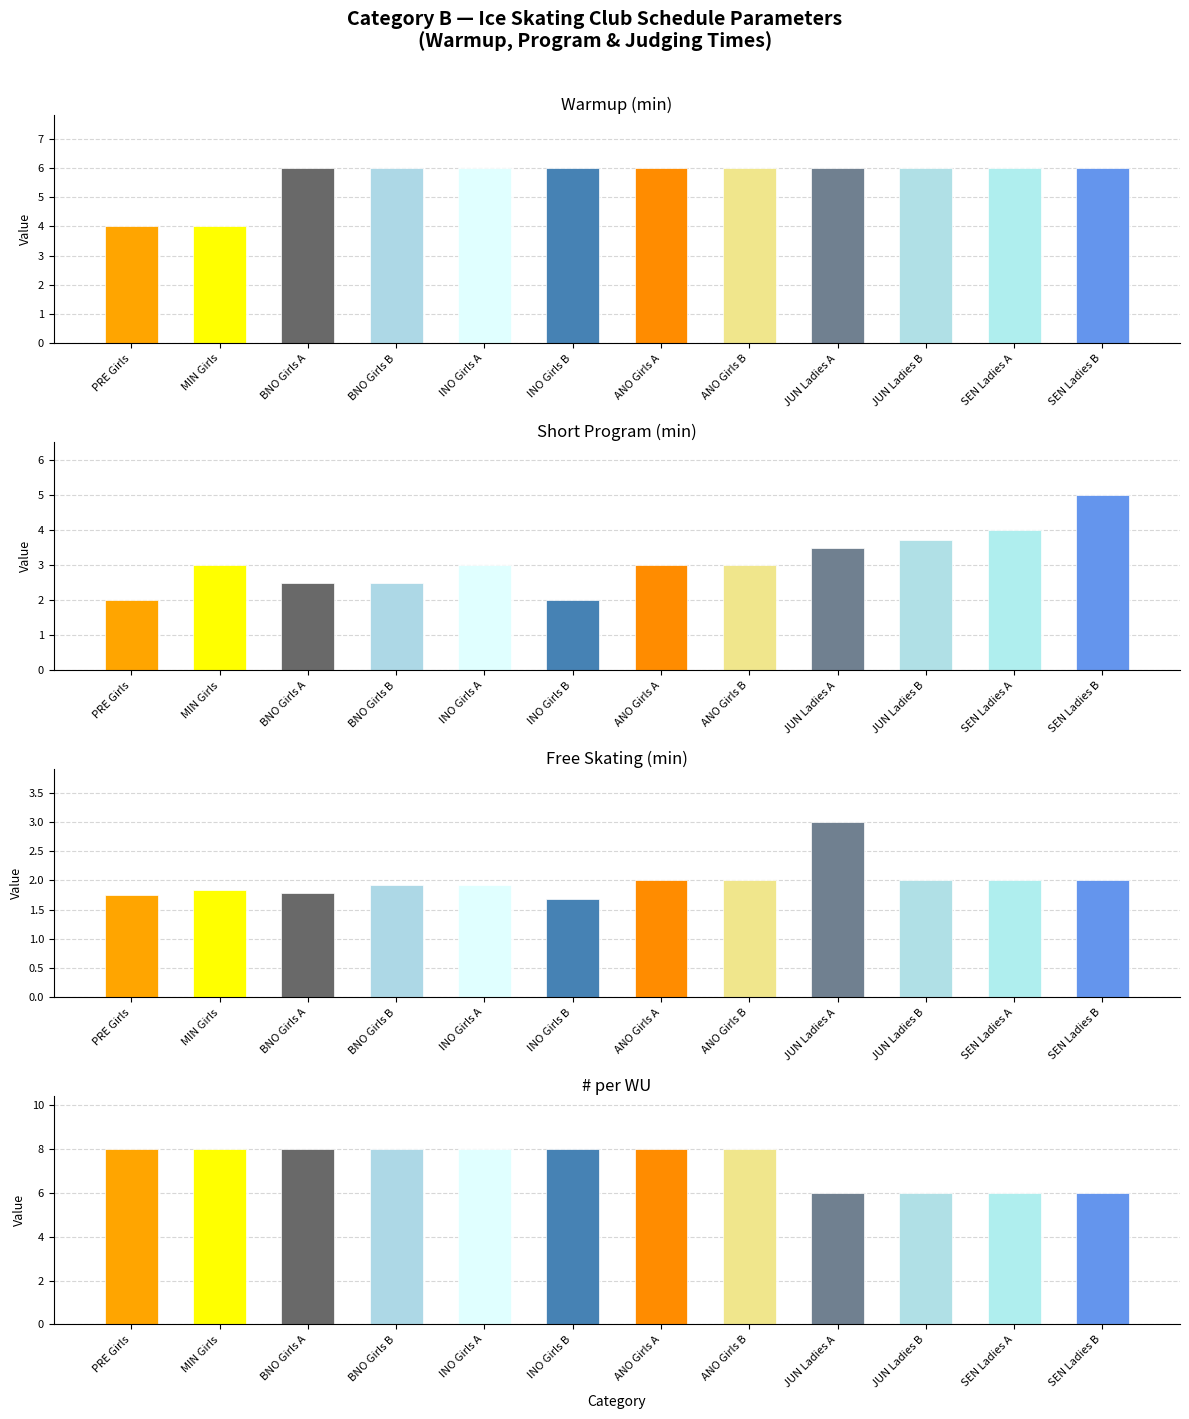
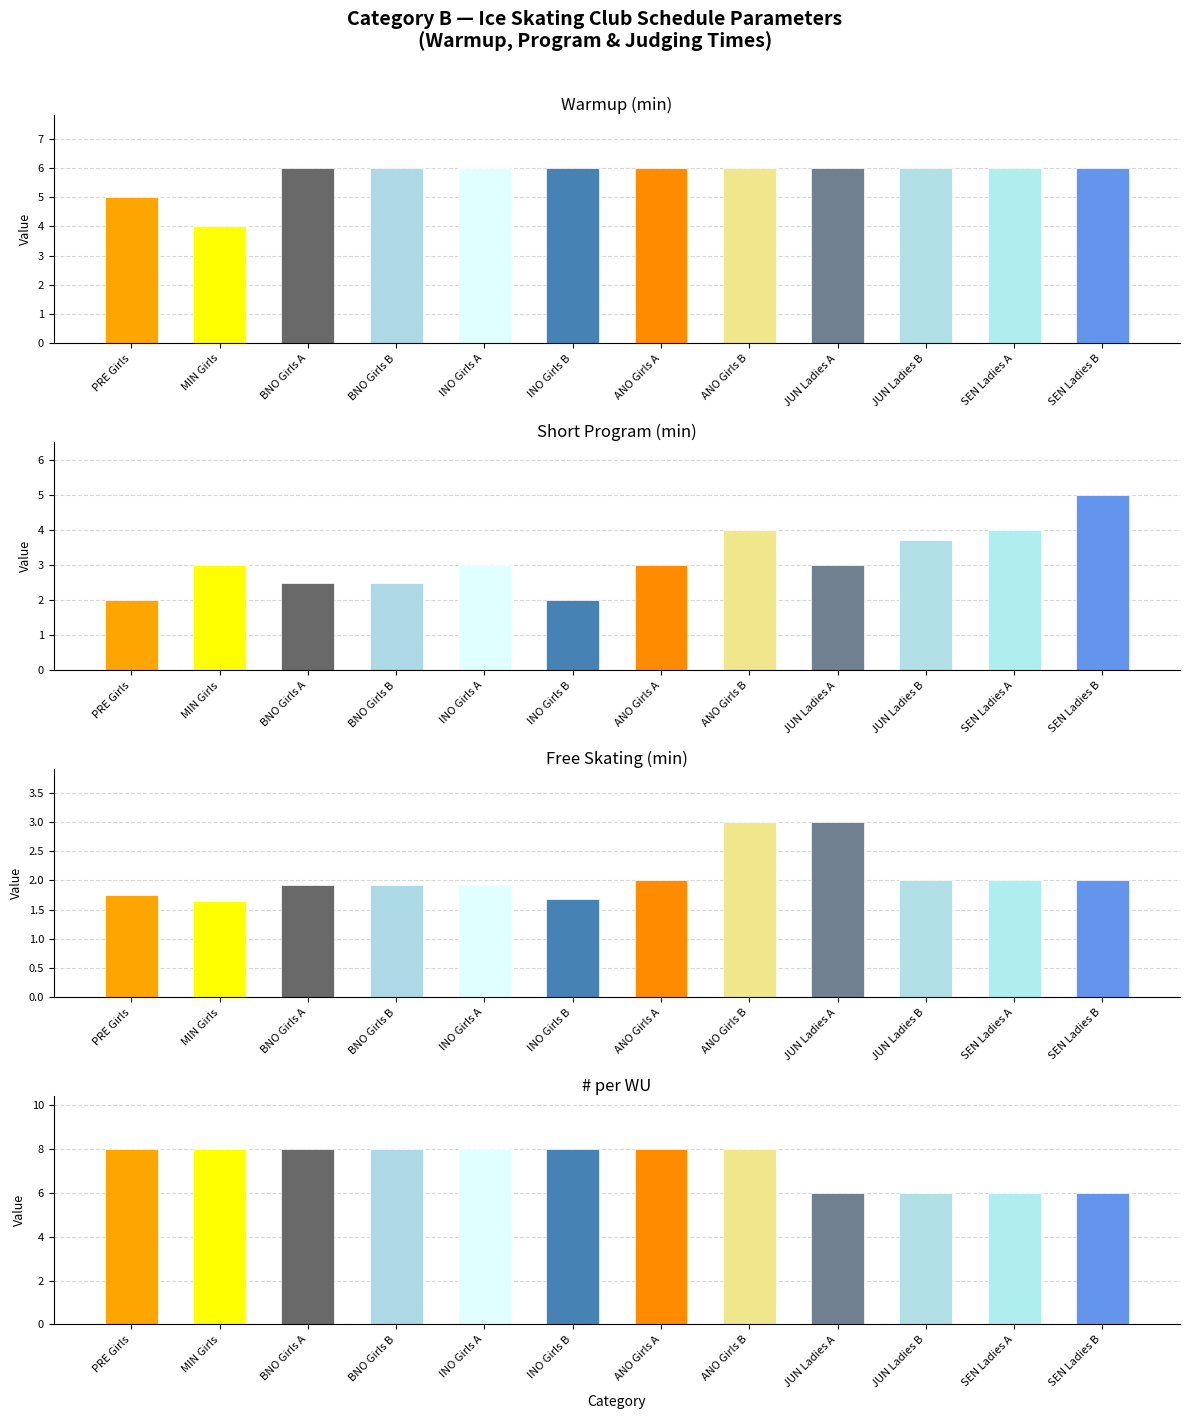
  {
    "Warmup (min)": {
-     "PRE Girls": 4,
+     "PRE Girls": 5,
      "MIN Girls": 4,
      "BNO Girls A": 6,
      "BNO Girls B": 6,
      "INO Girls A": 6,
      "INO Girls B": 6,
      "ANO Girls A": 6,
      "ANO Girls B": 6,
      "JUN Ladies A": 6,
      "JUN Ladies B": 6,
      "SEN Ladies A": 6,
      "SEN Ladies B": 6
    },
    "Short Program (min)": {
      "PRE Girls": 2.0,
      "MIN Girls": 3.0,
      "BNO Girls A": 2.5,
      "BNO Girls B": 2.5,
      "INO Girls A": 3.0,
      "INO Girls B": 2.0,
      "ANO Girls A": 3.0,
-     "ANO Girls B": 3,
-     "JUN Ladies A": 3.5,
+     "ANO Girls B": 4,
+     "JUN Ladies A": 3.0,
      "JUN Ladies B": 3.7,
      "SEN Ladies A": 4.0,
      "SEN Ladies B": 5.0
    },
    "Free Skating (min)": {
      "PRE Girls": 1.8,
-     "MIN Girls": 1.8,
-     "BNO Girls A": 1.8,
+     "MIN Girls": 1.6,
+     "BNO Girls A": 1.9,
      "BNO Girls B": 1.9,
      "INO Girls A": 1.9,
      "INO Girls B": 1.7,
      "ANO Girls A": 2.0,
-     "ANO Girls B": 2,
+     "ANO Girls B": 3,
      "JUN Ladies A": 3.0,
      "JUN Ladies B": 2.0,
      "SEN Ladies A": 2.0,
      "SEN Ladies B": 2.0
    },
    "# per WU": {
      "PRE Girls": 8.0,
      "MIN Girls": 8.0,
      "BNO Girls A": 8.0,
      "BNO Girls B": 8.0,
      "INO Girls A": 8.0,
      "INO Girls B": 8.0,
      "ANO Girls A": 8.0,
      "ANO Girls B": 8.0,
      "JUN Ladies A": 6.0,
      "JUN Ladies B": 6.0,
      "SEN Ladies A": 6.0,
      "SEN Ladies B": 6.0
    }
  }
